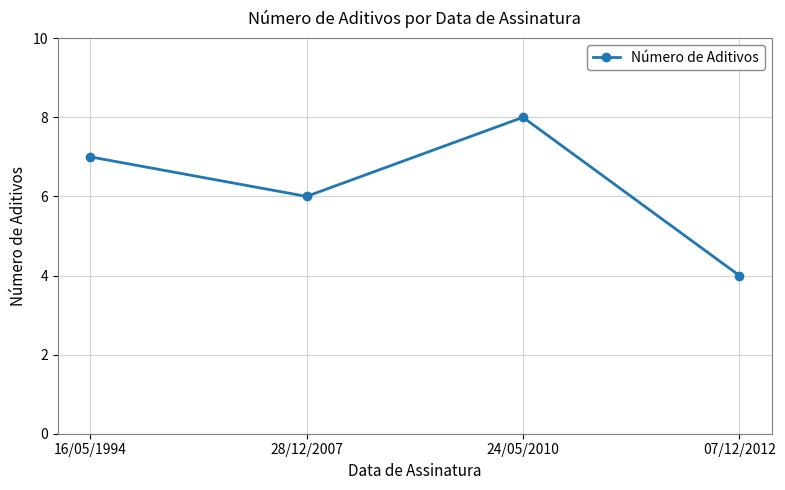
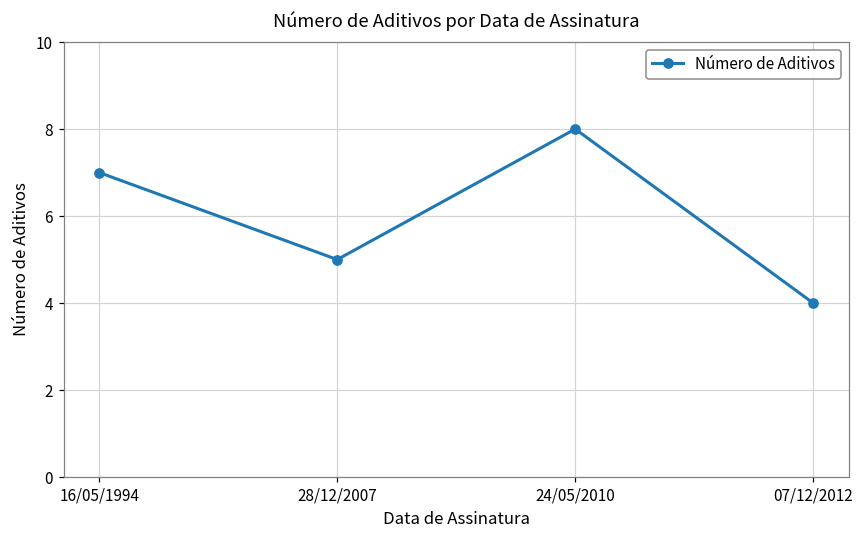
  {
    "16/05/1994": 7,
-   "28/12/2007": 6,
+   "28/12/2007": 5,
    "24/05/2010": 8,
    "07/12/2012": 4
  }
